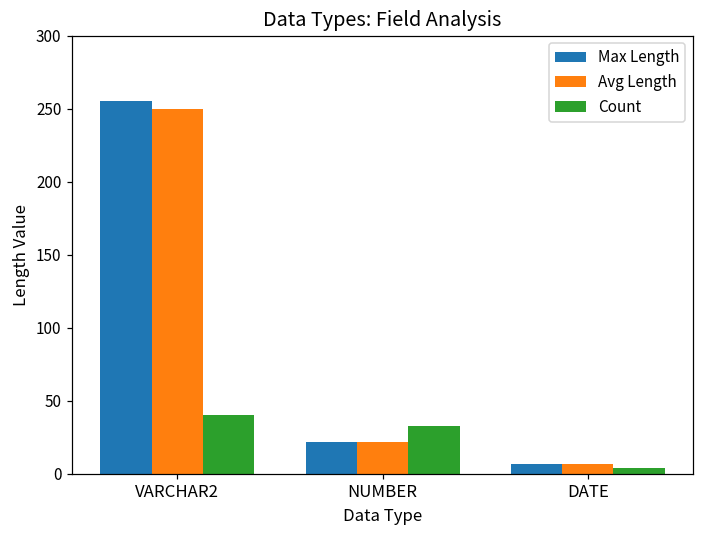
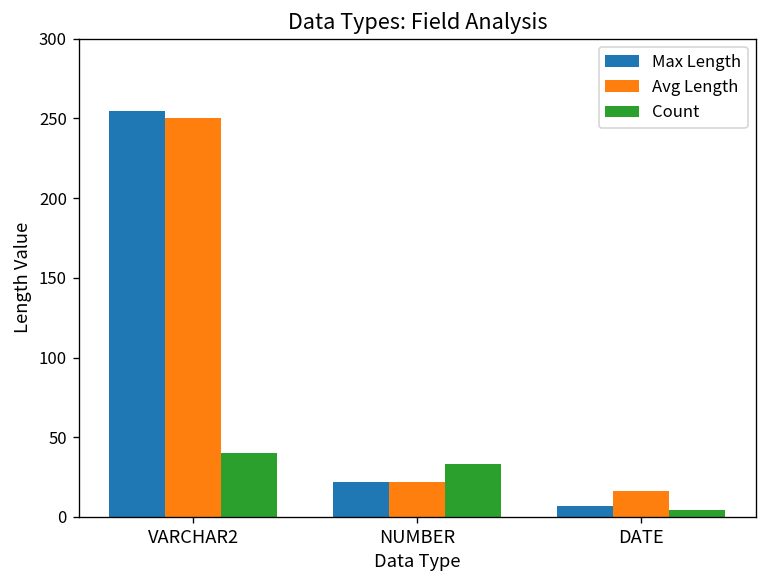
  {
    "Max Length": {
      "VARCHAR2": 255,
      "NUMBER": 22,
      "DATE": 7
    },
    "Avg Length": {
      "VARCHAR2": 250,
      "NUMBER": 22,
-     "DATE": 7
+     "DATE": 16
    },
    "Count": {
      "VARCHAR2": 40,
      "NUMBER": 33,
      "DATE": 4
    }
  }
